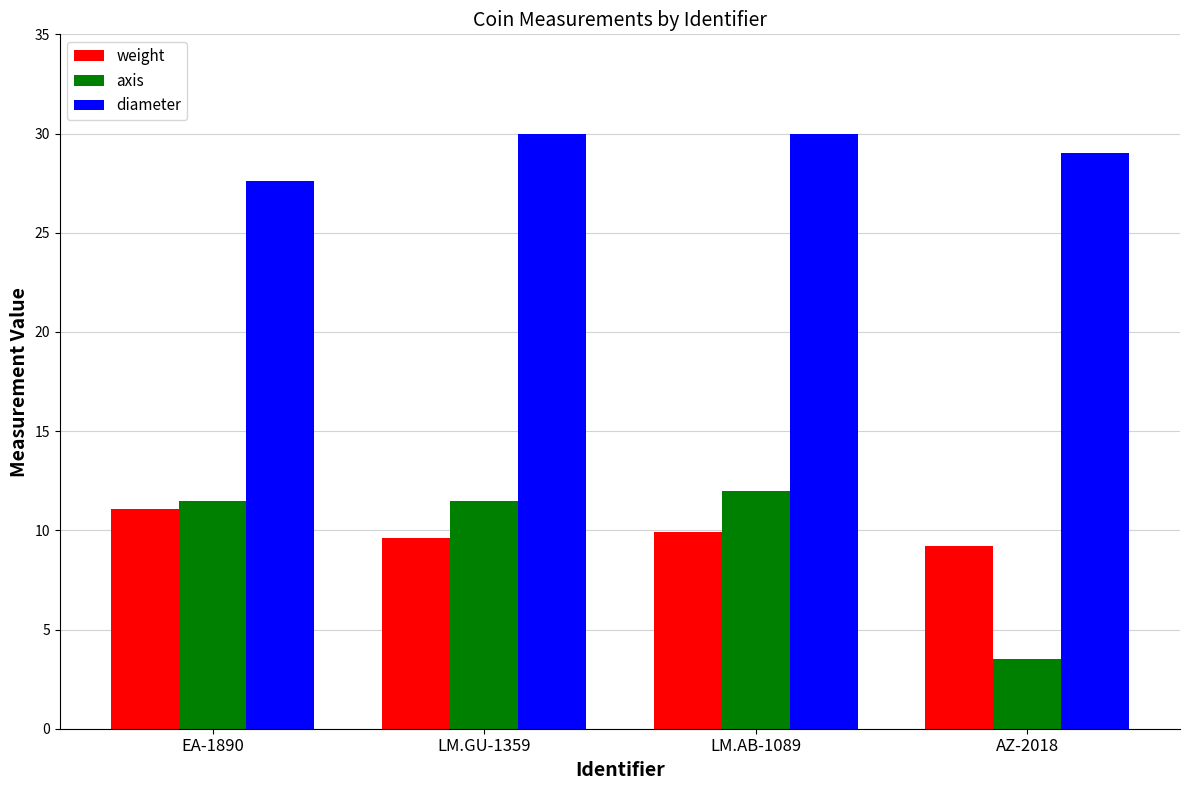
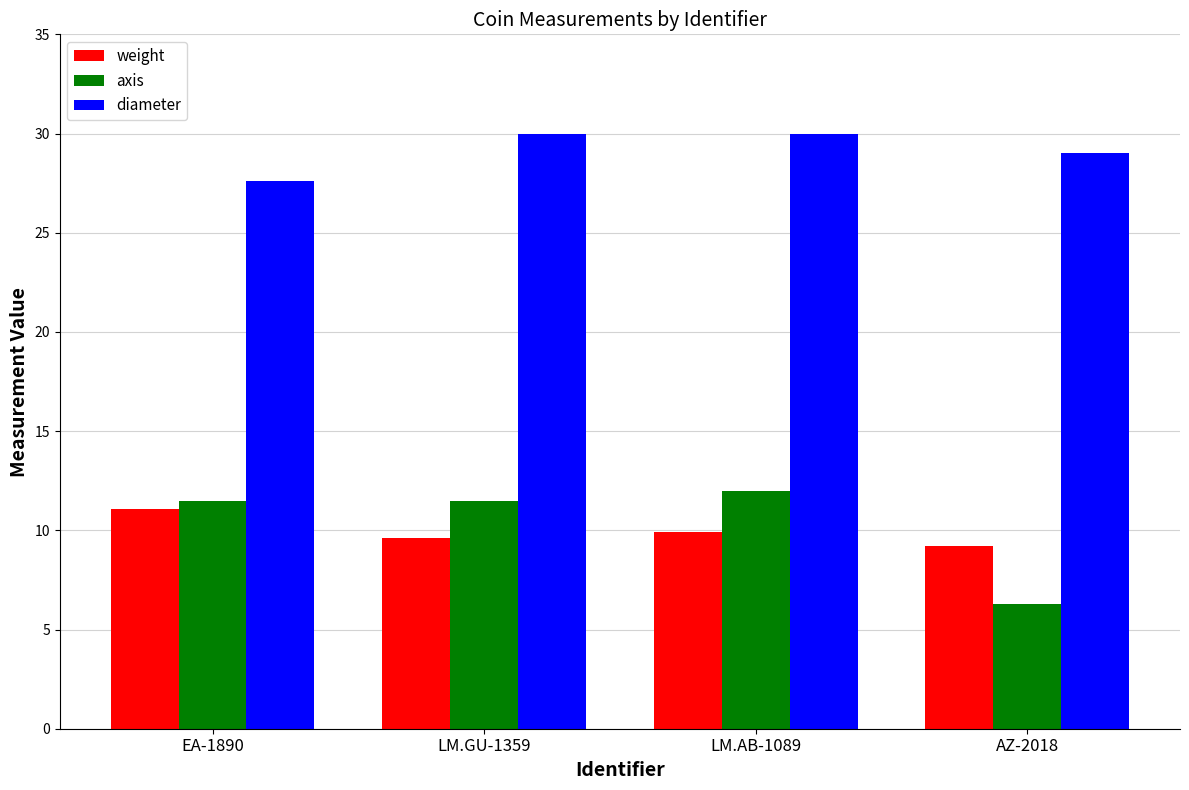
  {
    "weight": {
      "EA-1890": 11.1,
      "LM.GU-1359": 9.6,
      "LM.AB-1089": 9.9,
      "AZ-2018": 9.2
    },
    "axis": {
      "EA-1890": 11.5,
      "LM.GU-1359": 11.5,
      "LM.AB-1089": 12.0,
-     "AZ-2018": 3.5
+     "AZ-2018": 6.3
    },
    "diameter": {
      "EA-1890": 27.6,
      "LM.GU-1359": 30.0,
      "LM.AB-1089": 30.0,
      "AZ-2018": 29.0
    }
  }
